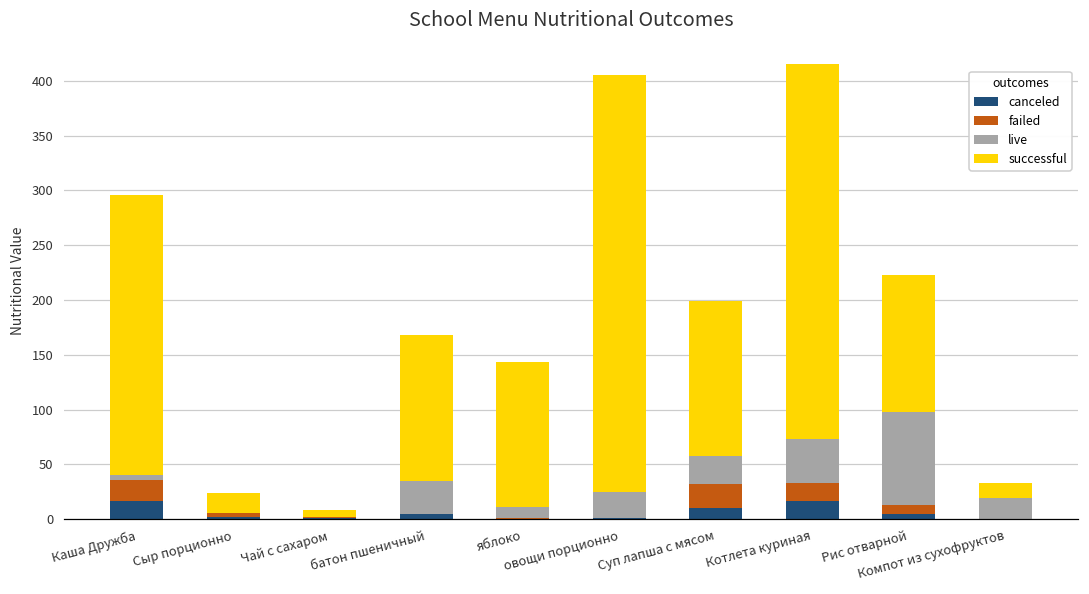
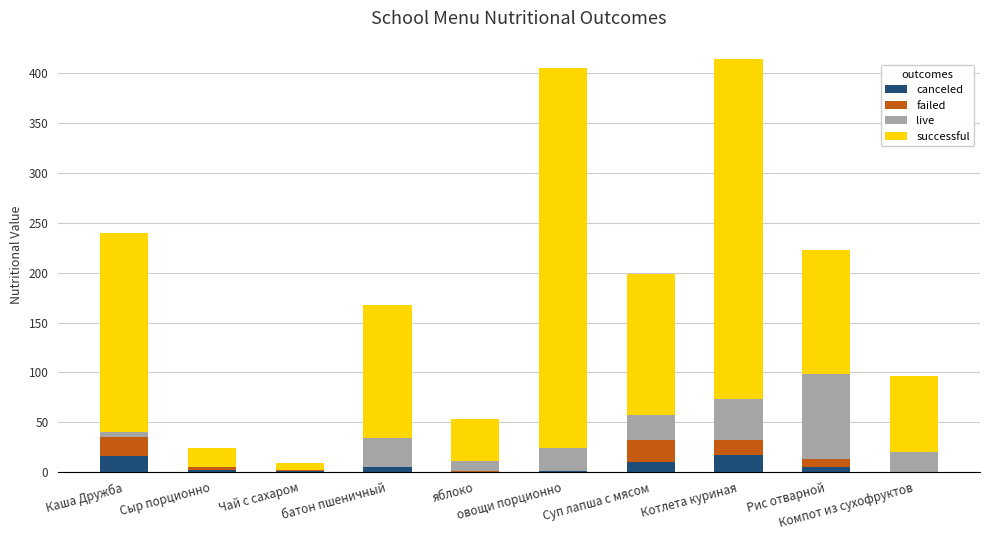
  {
    "canceled": {
      "Каша Дружба": 20,
      "батон пшеничный": 0,
      "Суп лапша с мясом": 10,
      "Котлета куриная": 20,
      "Рис отварной": 0
    },
    "failed": {
      "Каша Дружба": 20,
      "Сыр порционно": 0,
      "Суп лапша с мясом": 20,
      "Котлета куриная": 20,
      "Рис отварной": 10,
      "Компот из сухофруктов": 0
    },
    "live": {
      "Каша Дружба": 10,
      "Сыр порционно": 0,
      "батон пшеничный": 30,
      "яблоко": 10,
      "овощи порционно": 20,
      "Суп лапша с мясом": 30,
      "Котлета куриная": 40,
      "Рис отварной": 80,
      "Компот из сухофруктов": 20
    },
    "successful": {
-     "Каша Дружба": 260,
+     "Каша Дружба": 200,
      "Сыр порционно": 20,
      "Чай с сахаром": 10,
      "батон пшеничный": 130,
-     "яблоко": 130,
+     "яблоко": 40,
      "овощи порционно": 380,
      "Суп лапша с мясом": 140,
      "Котлета куриная": 340,
      "Рис отварной": 120,
-     "Компот из сухофруктов": 10
+     "Компот из сухофруктов": 80
    }
  }
